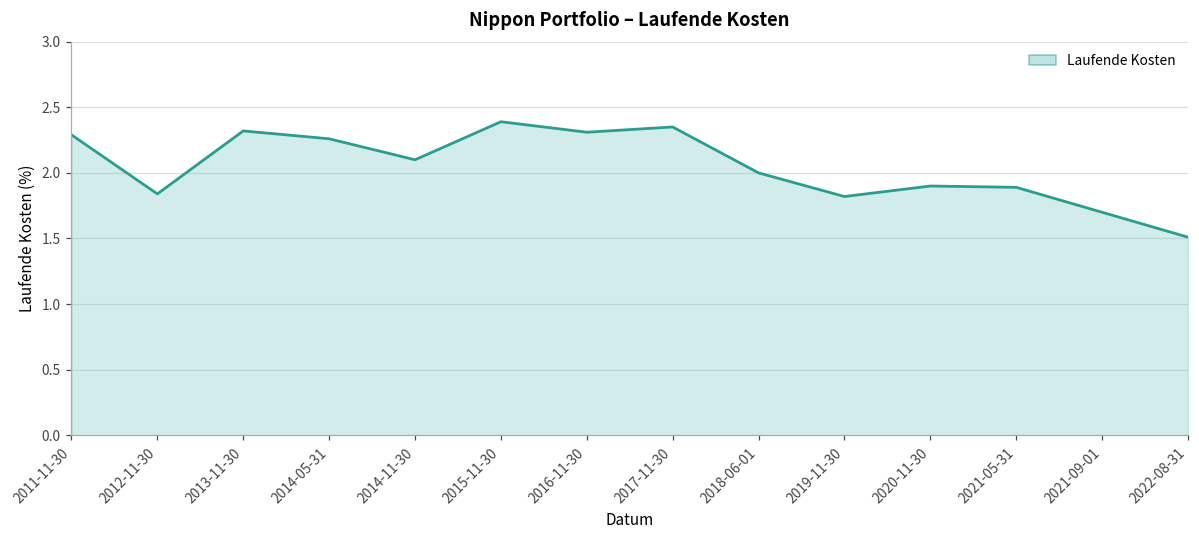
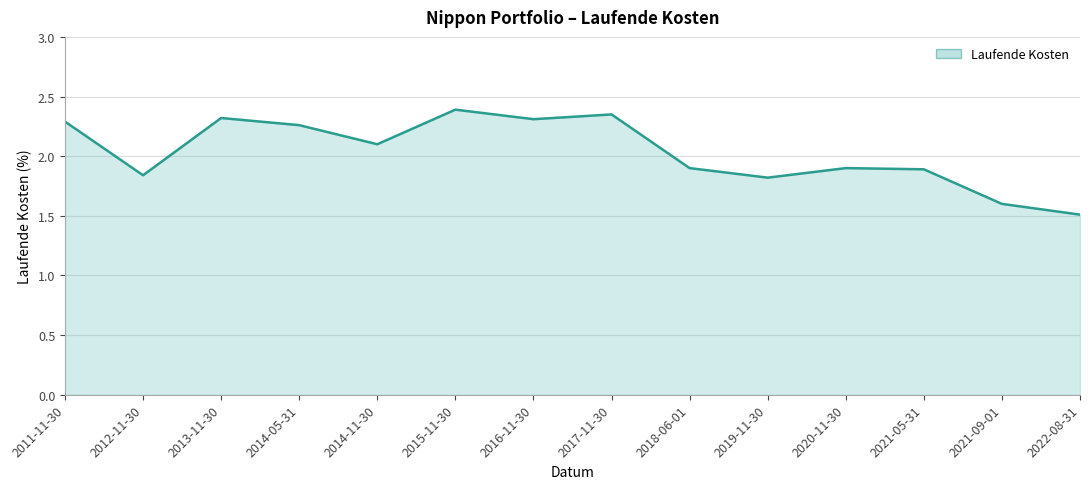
  {
    "2011-11-30": 2.3,
    "2012-11-30": 1.84,
    "2013-11-30": 2.3,
    "2014-05-31": 2.26,
    "2014-11-30": 2.1,
    "2015-11-30": 2.4,
    "2016-11-30": 2.3,
    "2017-11-30": 2.35,
-   "2018-06-01": 2.0,
+   "2018-06-01": 1.9,
    "2019-11-30": 1.8,
    "2020-11-30": 1.9,
    "2021-05-31": 1.9,
-   "2021-09-01": 1.7,
+   "2021-09-01": 1.6,
    "2022-08-31": 1.5
  }
